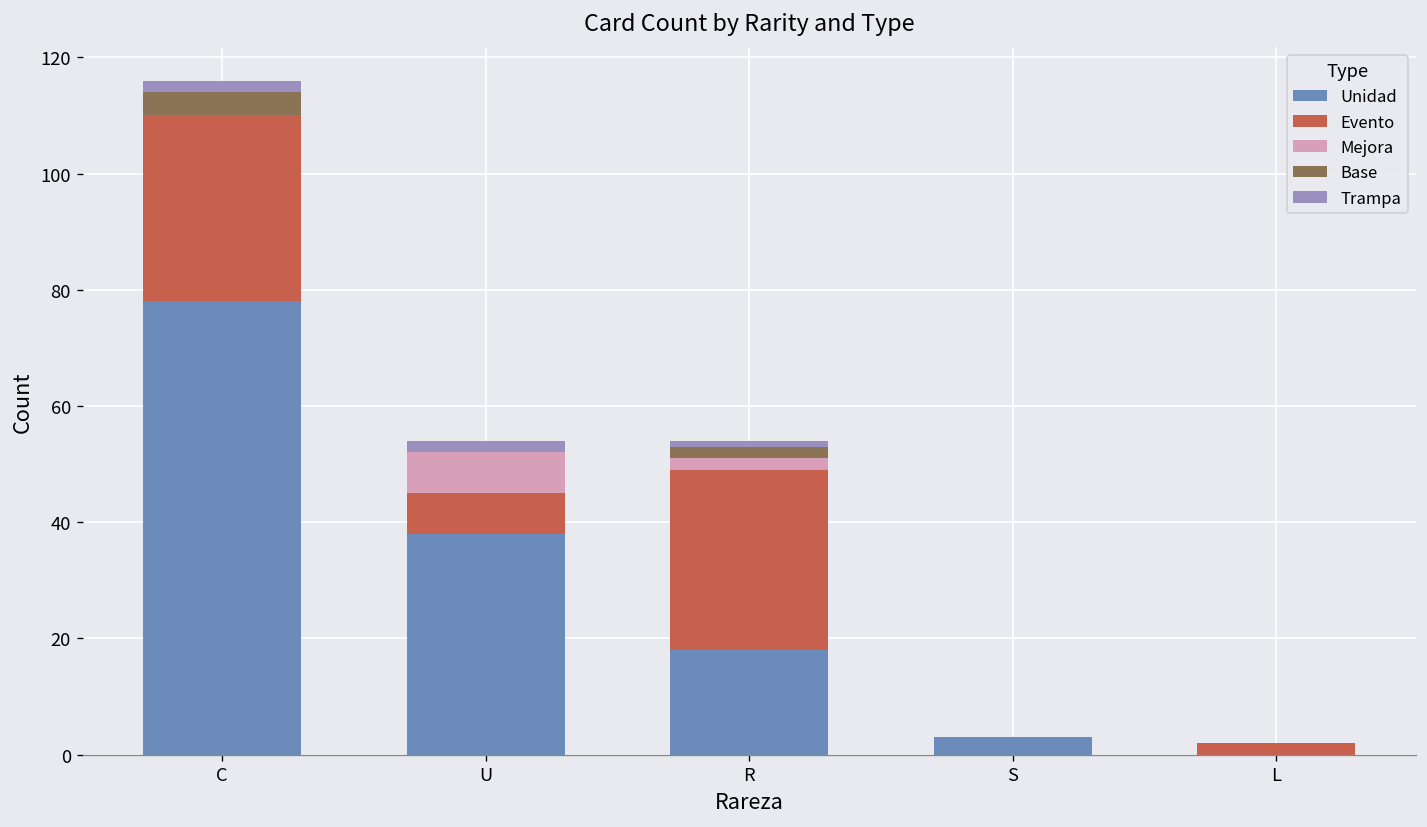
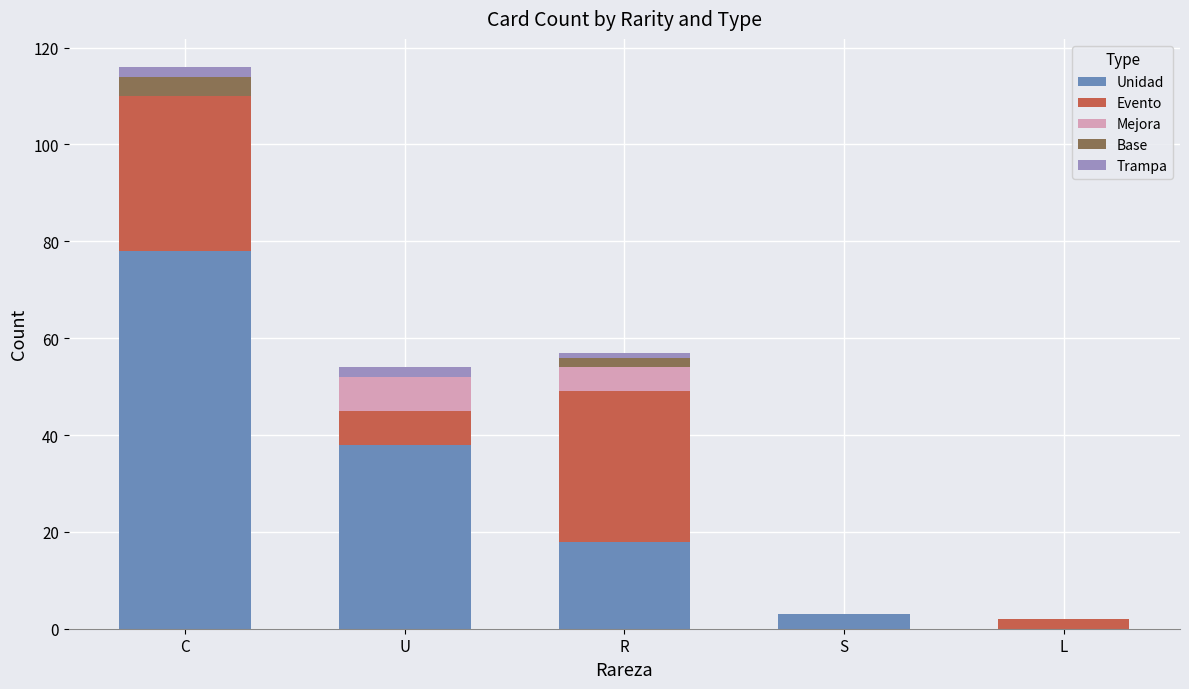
  {
    "Evento": {
      "C": 32,
      "U": 7,
      "R": 31,
      "S": 0,
      "L": 2
    },
    "Mejora": {
      "C": 0,
      "U": 7,
-     "R": 2,
+     "R": 5,
      "S": 0,
      "L": 0
    },
    "Base": {
      "C": 4,
      "U": 0,
      "R": 2,
      "S": 0,
      "L": 0
    }
  }
